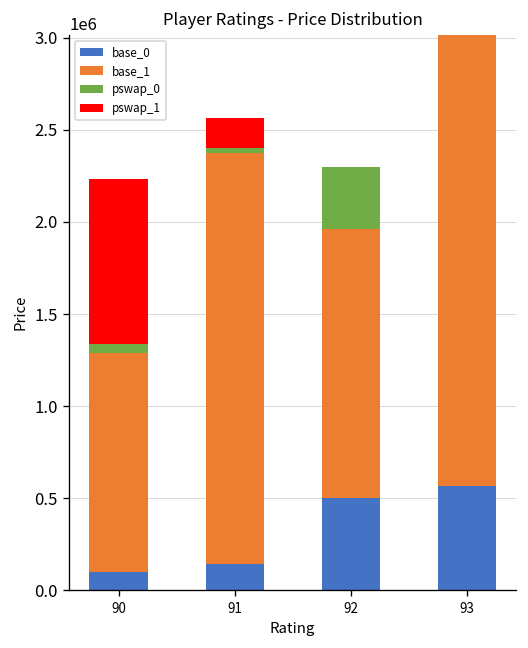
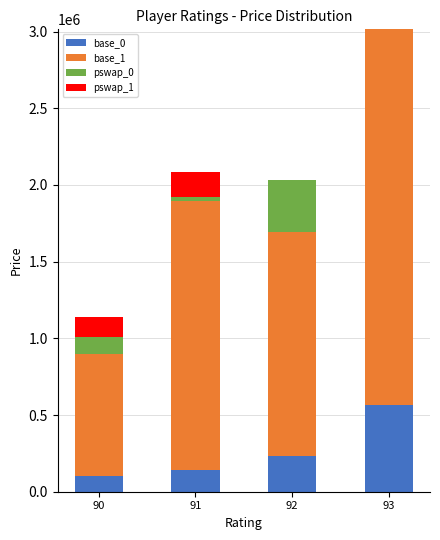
  {
    "base_0": {
      "90": 100000,
      "91": 140000,
-     "92": 500000,
+     "92": 240000,
      "93": 570000
    },
    "base_1": {
-     "90": 1190000,
-     "91": 2230000,
+     "90": 800000,
+     "91": 1750000,
      "92": 1460000,
      "93": 2450000
    },
    "pswap_0": {
-     "90": 50000,
+     "90": 110000,
      "91": 30000,
      "92": 340000,
      "93": 0
    },
    "pswap_1": {
-     "90": 890000,
+     "90": 140000,
      "91": 160000,
      "92": 0,
      "93": 0
    }
  }
